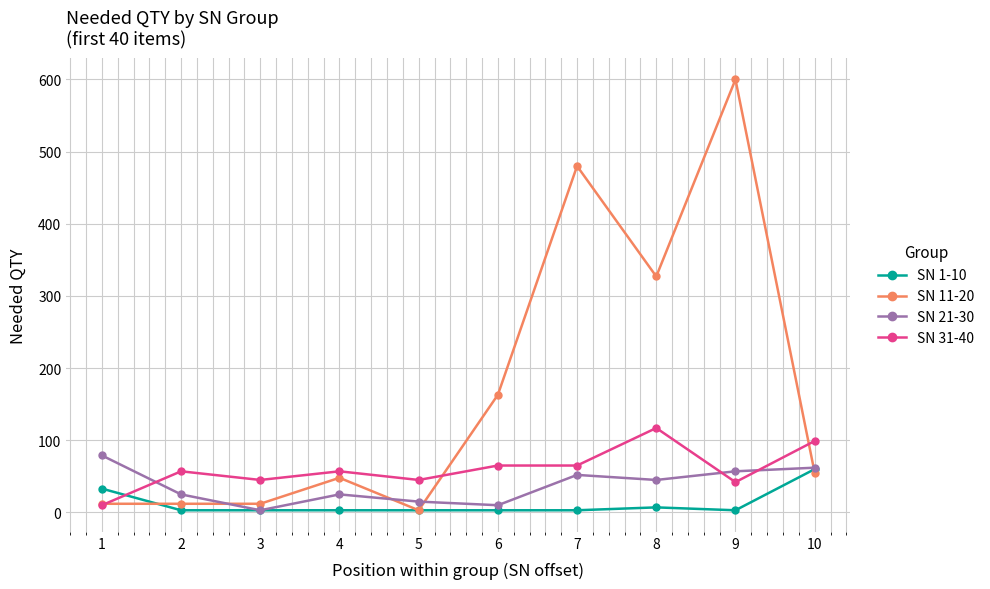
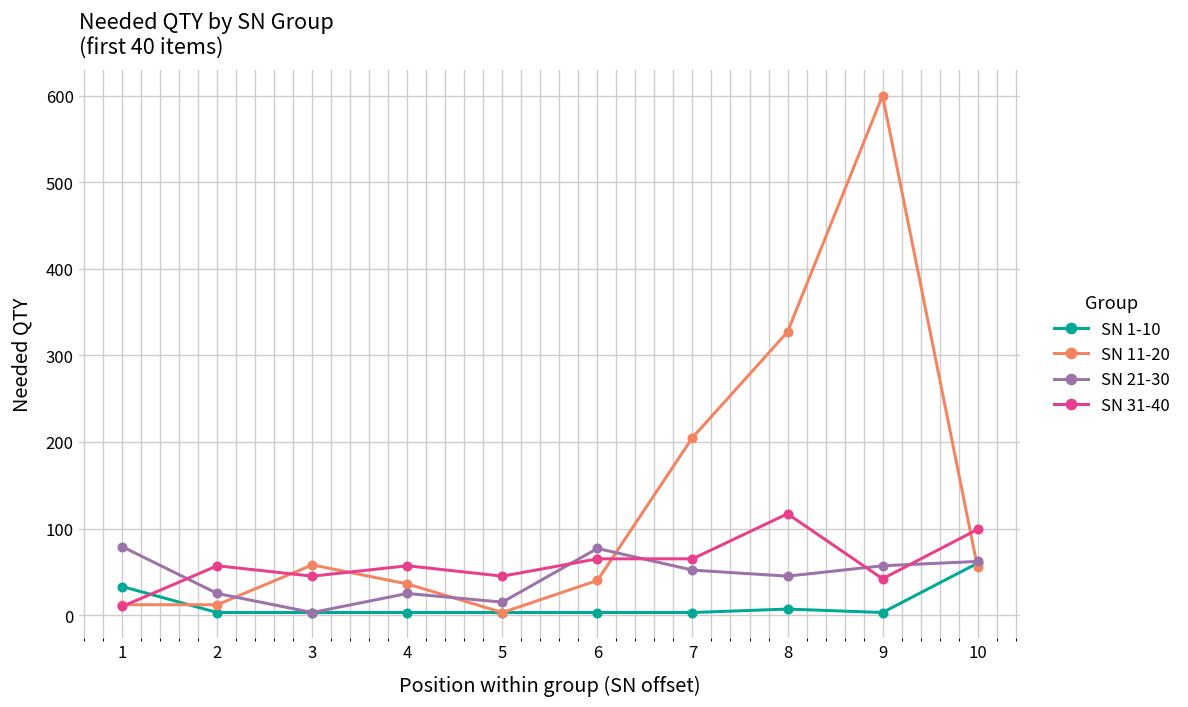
  {
    "SN 1-10": {
      "1": 30,
      "2": 0,
      "4": 0,
      "6": 0,
      "7": 0,
      "8": 10,
      "9": 0
    },
    "SN 11-20": {
      "2": 10,
-     "3": 10,
-     "4": 50,
-     "6": 160,
-     "7": 480,
+     "3": 60,
+     "4": 40,
+     "6": 40,
+     "7": 210,
      "8": 330,
      "9": 600,
      "10": 60
    },
    "SN 21-30": {
      "1": 80,
      "2": 30,
      "4": 30,
      "5": 20,
-     "6": 10,
+     "6": 80,
      "7": 50,
      "8": 50,
      "9": 60
    },
    "SN 31-40": {
      "2": 60,
      "3": 50,
      "4": 60,
      "5": 50,
      "6": 70,
      "7": 70,
      "8": 120,
      "9": 40,
      "10": 100
    }
  }
